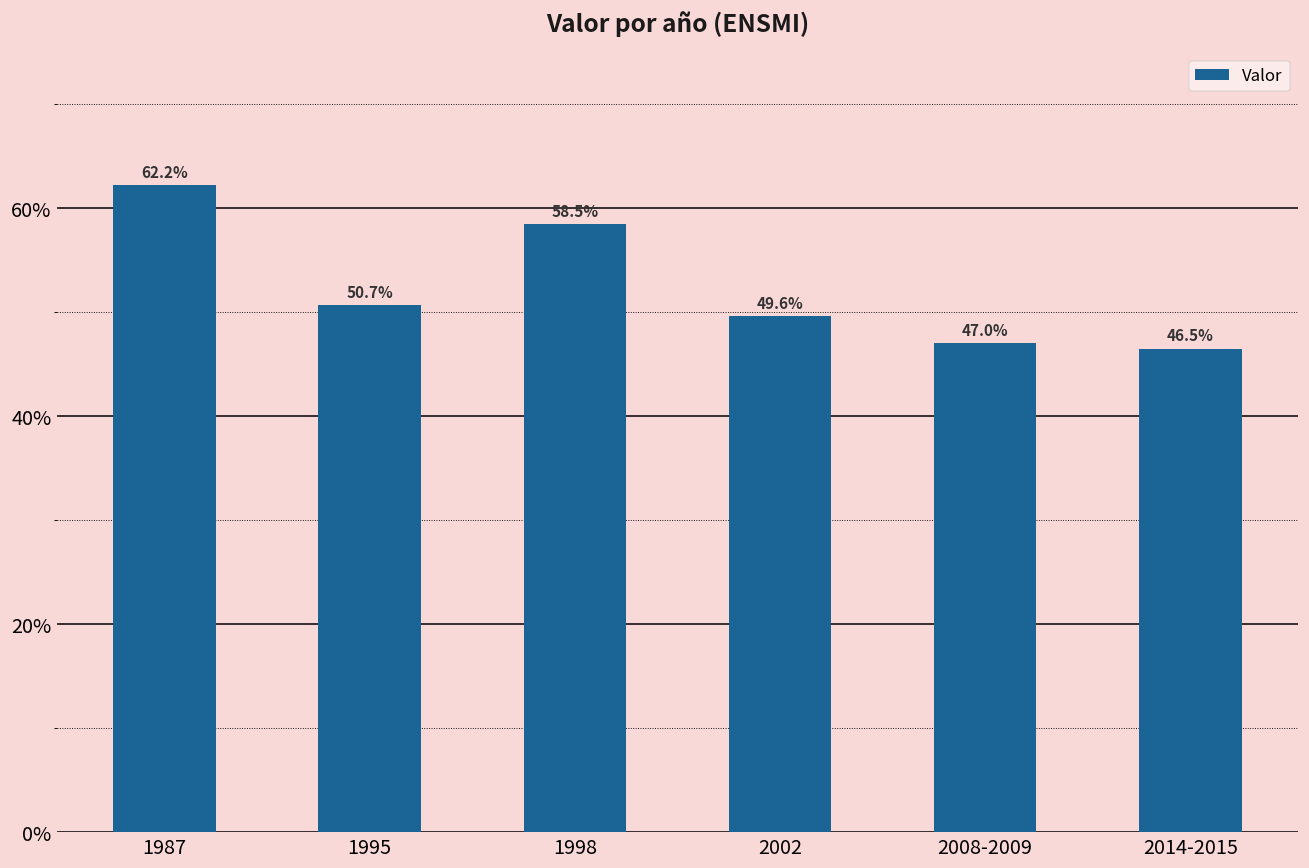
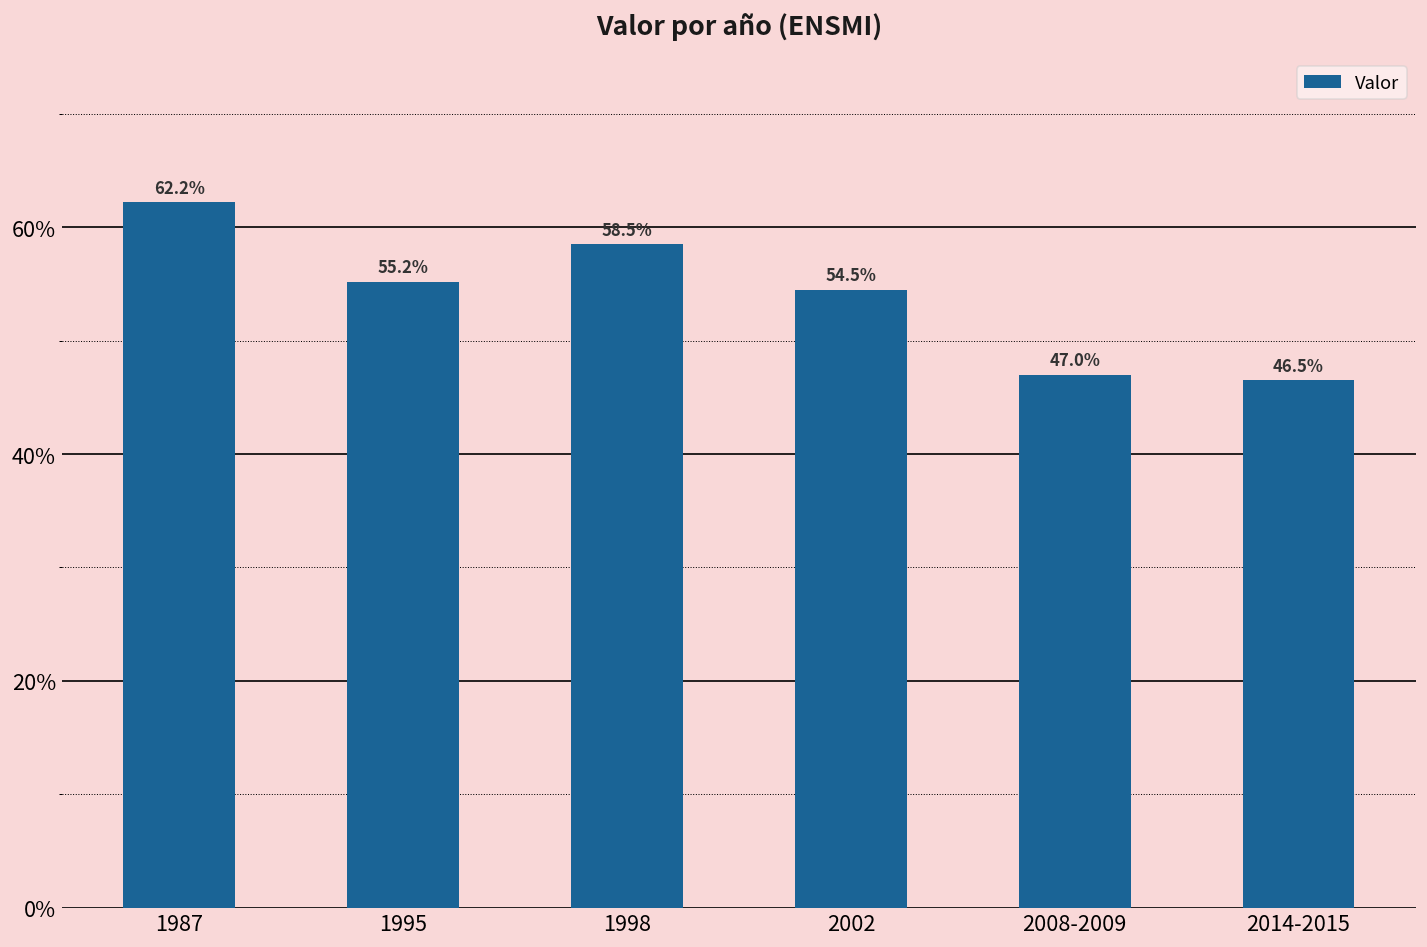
  {
    "1987": "62.2%",
-   "1995": "50.7%",
+   "1995": "55.2%",
    "1998": "58.5%",
-   "2002": "49.6%",
+   "2002": "54.5%",
    "2008-2009": "47.0%",
    "2014-2015": "46.5%"
  }
